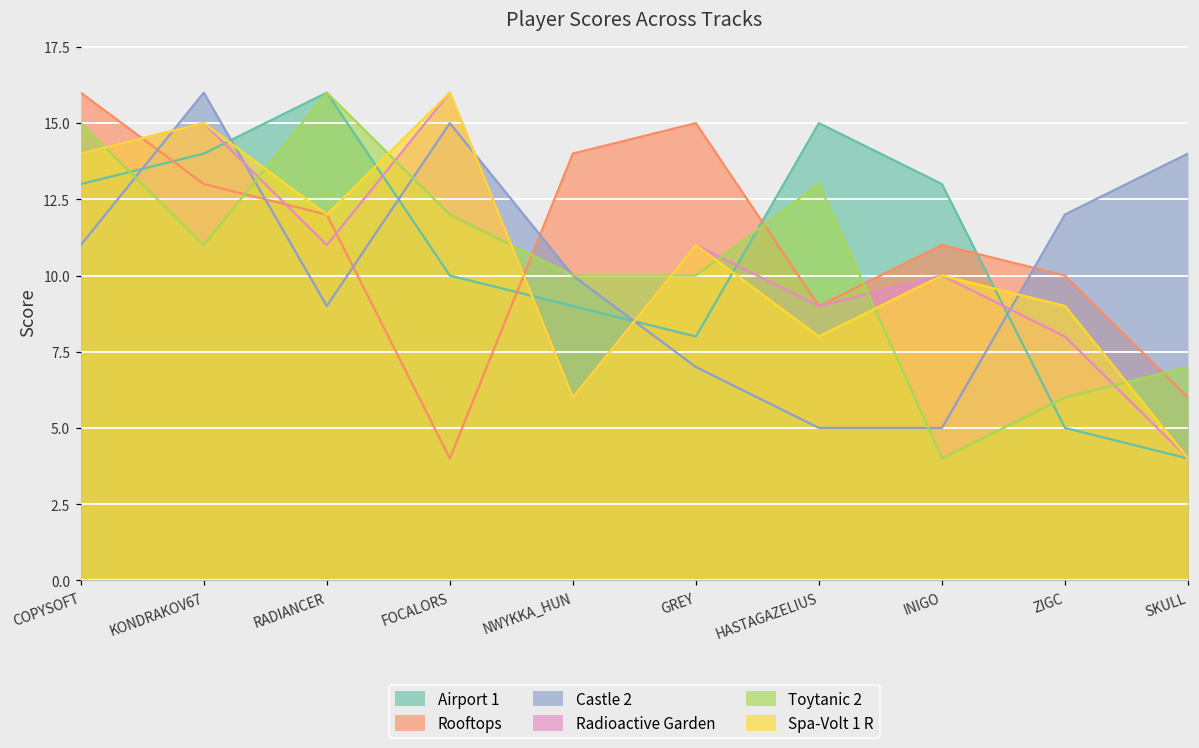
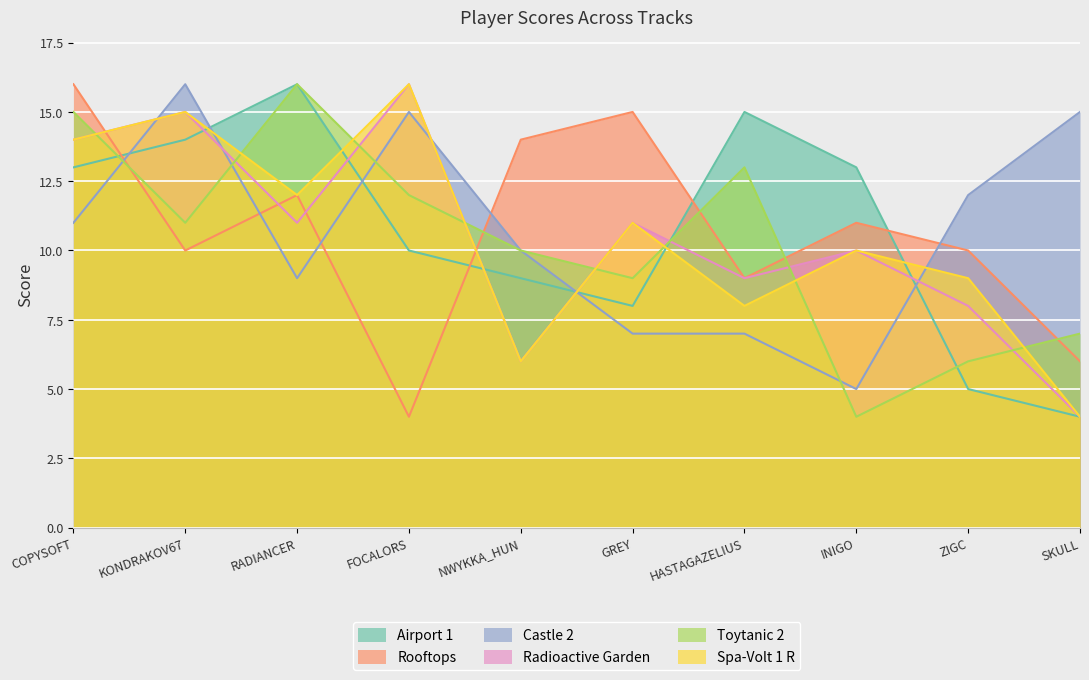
  {
    "Airport 1": {
      "COPYSOFT": 13,
      "KONDRAKOV67": 14,
      "FOCALORS": 10,
      "NWYKKA_HUN": 9,
      "GREY": 8,
      "HASTAGAZELIUS": 15,
      "INIGO": 13,
      "ZIGC": 5
    },
    "Rooftops": {
      "COPYSOFT": 16,
-     "KONDRAKOV67": 13,
+     "KONDRAKOV67": 10,
      "FOCALORS": 4,
      "NWYKKA_HUN": 14,
      "GREY": 15,
      "INIGO": 11,
      "ZIGC": 10,
      "SKULL": 6
    },
    "Castle 2": {
      "COPYSOFT": 11,
      "KONDRAKOV67": 16,
      "RADIANCER": 9,
      "FOCALORS": 15,
      "GREY": 7,
-     "HASTAGAZELIUS": 5,
+     "HASTAGAZELIUS": 7,
      "INIGO": 5,
      "ZIGC": 12,
-     "SKULL": 14
+     "SKULL": 15
    },
    "Radioactive Garden": {
      "RADIANCER": 11,
      "ZIGC": 8
    },
    "Toytanic 2": {
      "COPYSOFT": 15,
      "KONDRAKOV67": 11,
      "FOCALORS": 12,
-     "GREY": 10,
+     "GREY": 9,
      "HASTAGAZELIUS": 13,
      "INIGO": 4,
      "ZIGC": 6,
      "SKULL": 7
    },
    "Spa-Volt 1 R": {
      "HASTAGAZELIUS": 8,
      "ZIGC": 9
    }
  }
